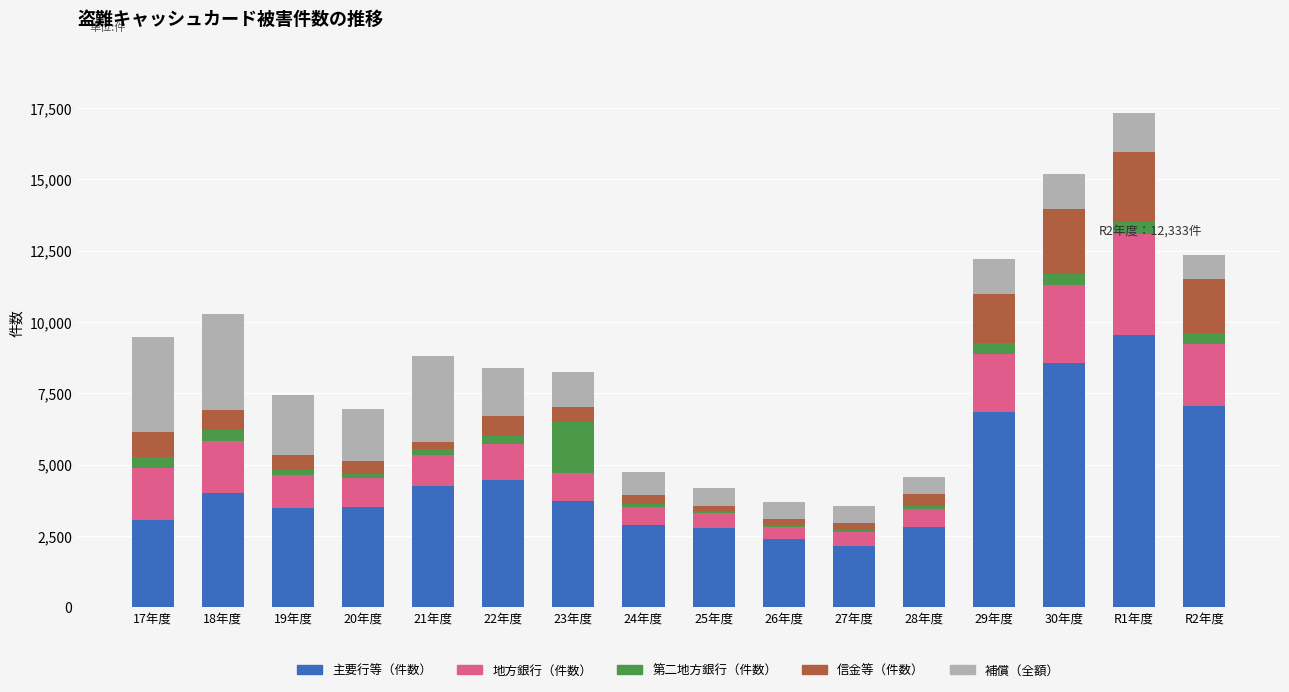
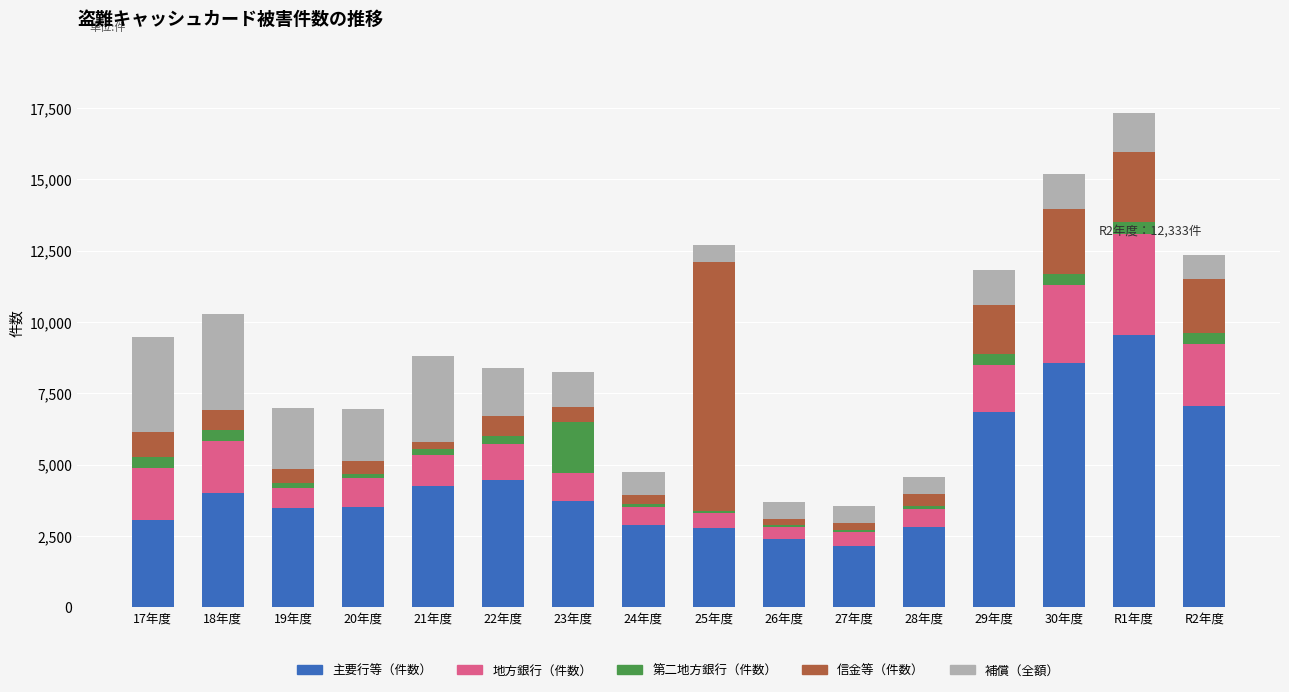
  {
    "主要行等（件数）": {
      "17年度": "3,100",
      "18年度": "4,000",
      "19年度": "3,500",
      "20年度": "3,500",
      "21年度": "4,200",
      "22年度": "4,500",
      "23年度": "3,700",
      "24年度": "2,900",
      "25年度": "2,800",
      "26年度": "2,400",
      "27年度": "2,100",
      "28年度": "2,800",
      "29年度": "6,800",
      "30年度": "8,500",
      "R1年度": "9,500",
      "R2年度": "7,100"
    },
    "地方銀行（件数）": {
      "17年度": "1,800",
      "18年度": "1,800",
-     "19年度": "1,200",
+     "19年度": "700",
      "20年度": "1,000",
      "21年度": "1,100",
      "22年度": "1,300",
      "23年度": "1,000",
      "24年度": "600",
      "25年度": "500",
      "26年度": "400",
      "27年度": "500",
      "28年度": "600",
-     "29年度": "2,000",
+     "29年度": "1,600",
      "30年度": "2,700",
      "R1年度": "3,500",
      "R2年度": "2,200"
    },
    "第二地方銀行（件数）": {
      "17年度": "400",
      "18年度": "400",
      "19年度": "200",
      "20年度": "200",
      "21年度": "200",
      "22年度": "300",
      "23年度": "1,800",
      "24年度": "100",
      "27年度": "100",
      "28年度": "100",
      "29年度": "400",
      "30年度": "400",
      "R2年度": "400"
    },
    "信金等（件数）": {
      "17年度": "900",
      "18年度": "700",
      "19年度": "500",
      "20年度": "400",
      "21年度": "200",
      "22年度": "700",
      "23年度": "500",
      "24年度": "300",
-     "25年度": "200",
+     "25年度": "8,700",
      "26年度": "200",
      "27年度": "200",
      "28年度": "400",
      "29年度": "1,700",
      "30年度": "2,300",
      "R1年度": "2,500",
      "R2年度": "1,900"
    },
    "補償（全額）": {
      "17年度": "3,300",
      "18年度": "3,300",
      "19年度": "2,100",
      "20年度": "1,800",
      "21年度": "3,000",
      "22年度": "1,700",
      "23年度": "1,200",
      "24年度": "800",
      "25年度": "600",
      "26年度": "600",
      "27年度": "600",
      "28年度": "600",
      "29年度": "1,200",
      "30年度": "1,200",
      "R1年度": "1,400",
      "R2年度": "800"
    }
  }
